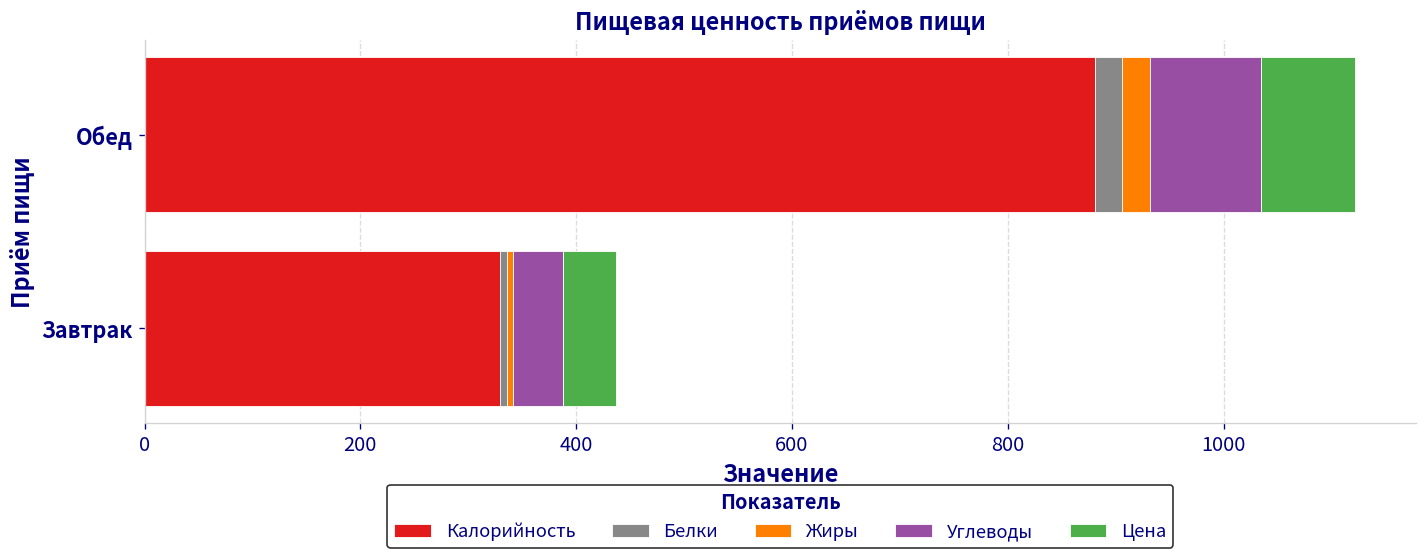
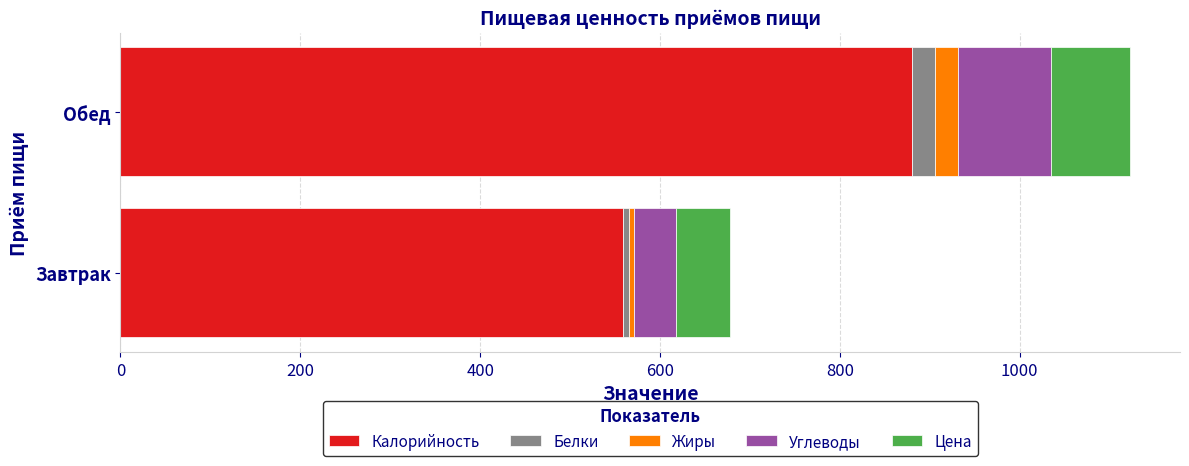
  {
    "Калорийность": {
      "Обед": 880,
-     "Завтрак": 330
+     "Завтрак": 560
    },
    "Белки": {
      "Обед": 30,
      "Завтрак": 10
    },
    "Жиры": {
      "Обед": 30,
      "Завтрак": 10
    },
    "Углеводы": {
      "Обед": 100,
      "Завтрак": 50
    },
    "Цена": {
      "Обед": 90,
-     "Завтрак": 50
+     "Завтрак": 60
    }
  }
